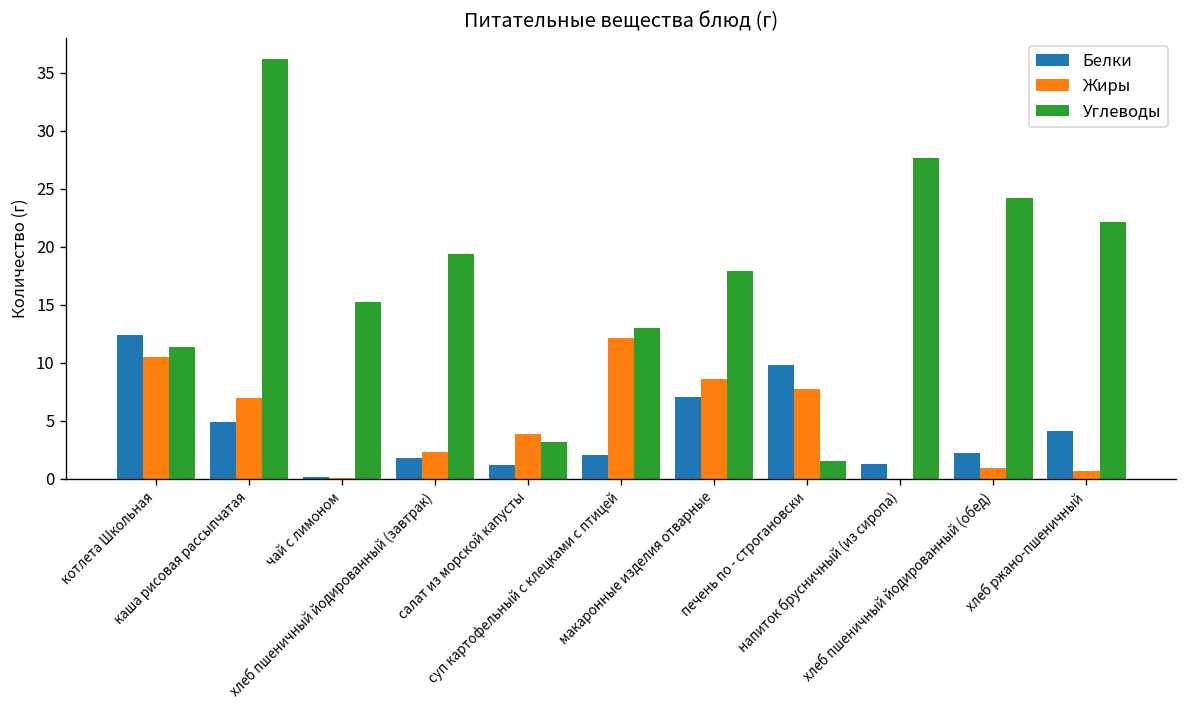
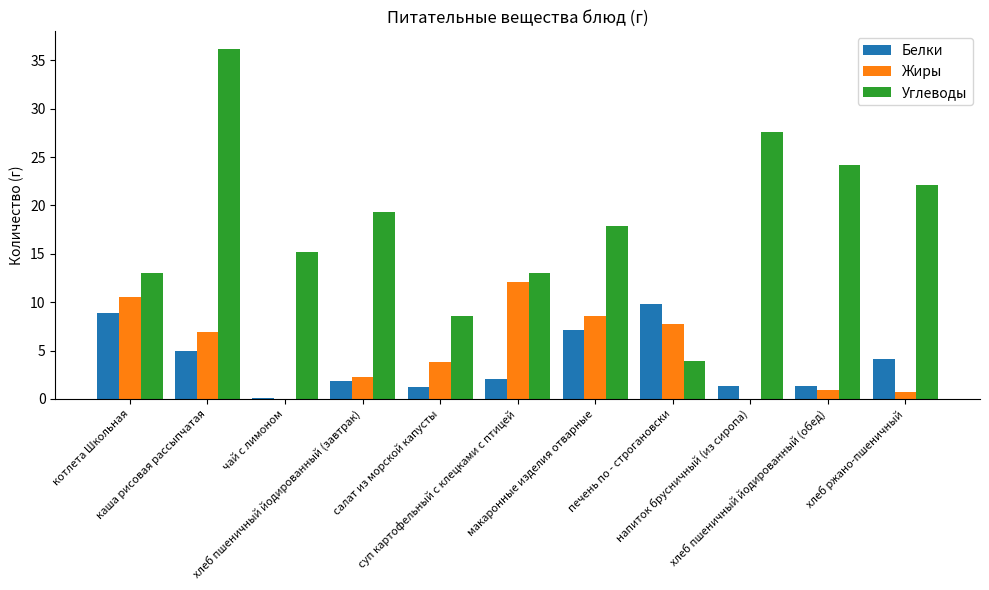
  {
    "Белки": {
-     "котлета Школьная": 12,
+     "котлета Школьная": 9,
      "каша рисовая рассыпчатая": 5,
      "хлеб пшеничный йодированный (завтрак)": 2,
      "салат из морской капусты": 1,
      "суп картофельный с клецками с птицей": 2,
      "макаронные изделия отварные": 7,
      "печень по - строгановски": 10,
      "напиток брусничный (из сиропа)": 1,
-     "хлеб пшеничный йодированный (обед)": 2,
+     "хлеб пшеничный йодированный (обед)": 1,
      "хлеб ржано-пшеничный": 4
    },
    "Жиры": {
      "котлета Школьная": 11,
      "каша рисовая рассыпчатая": 7,
      "хлеб пшеничный йодированный (завтрак)": 2,
      "салат из морской капусты": 4,
      "суп картофельный с клецками с птицей": 12,
      "макаронные изделия отварные": 9,
      "печень по - строгановски": 8,
      "напиток брусничный (из сиропа)": 0,
      "хлеб пшеничный йодированный (обед)": 1,
      "хлеб ржано-пшеничный": 1
    },
    "Углеводы": {
-     "котлета Школьная": 11,
+     "котлета Школьная": 13,
      "каша рисовая рассыпчатая": 36,
      "чай с лимоном": 15,
      "хлеб пшеничный йодированный (завтрак)": 19,
-     "салат из морской капусты": 3,
+     "салат из морской капусты": 9,
      "суп картофельный с клецками с птицей": 13,
      "макаронные изделия отварные": 18,
-     "печень по - строгановски": 2,
+     "печень по - строгановски": 4,
      "напиток брусничный (из сиропа)": 28,
      "хлеб пшеничный йодированный (обед)": 24,
      "хлеб ржано-пшеничный": 22
    }
  }
